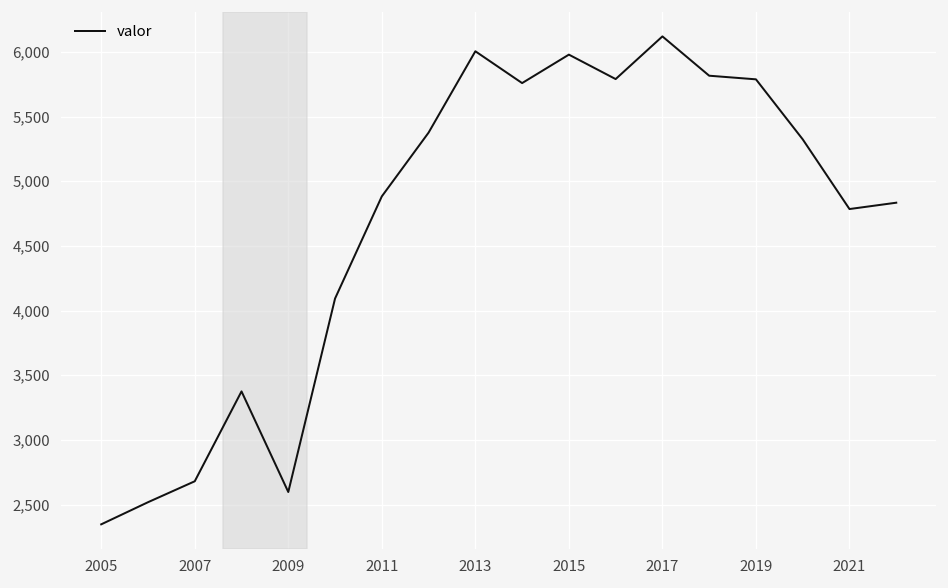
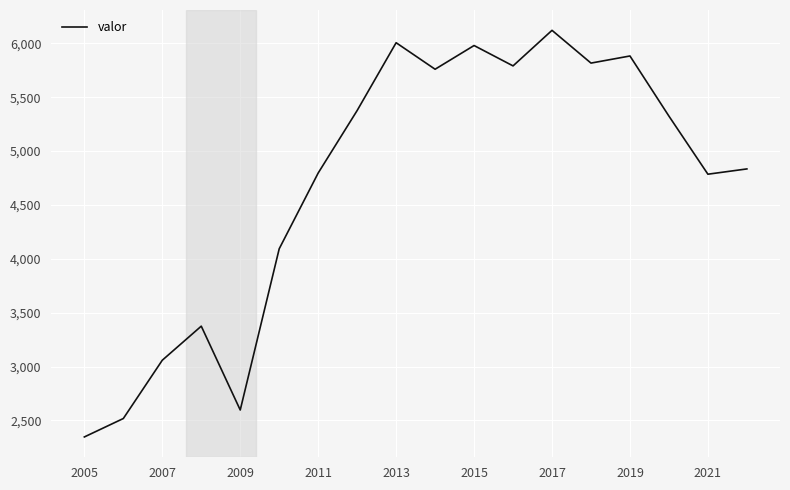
  {
    "2005": "2,350",
-   "2007": "2,680",
+   "2007": "3,060",
    "2009": "2,600",
-   "2011": "4,880",
+   "2011": "4,800",
    "2013": "6,010",
    "2015": "5,980",
    "2017": "6,120",
-   "2019": "5,790",
+   "2019": "5,880",
    "2021": "4,790"
  }
